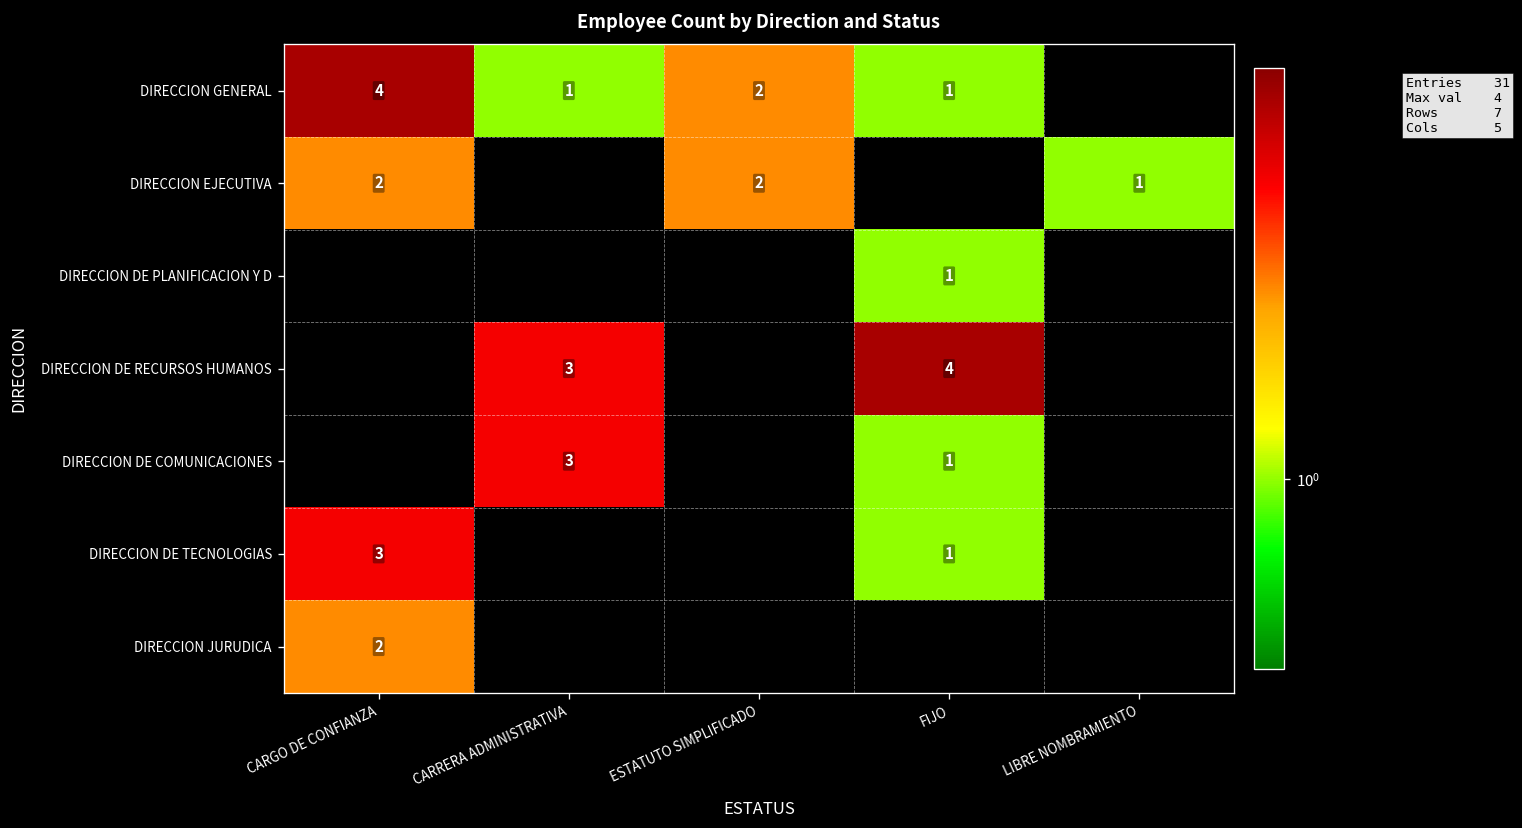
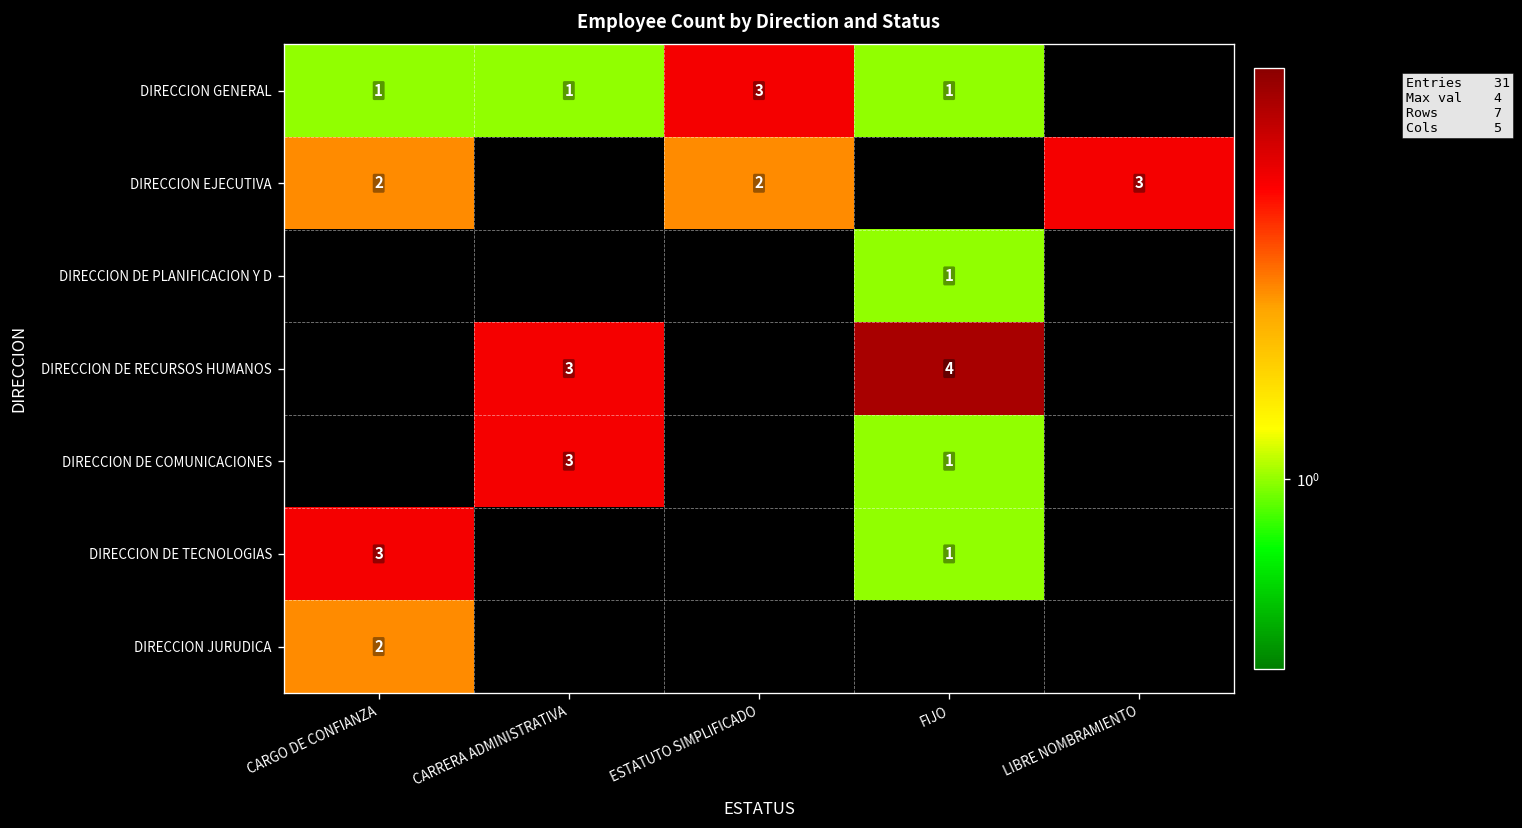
  {
    "DIRECCION GENERAL": {
-     "CARGO DE CONFIANZA": 4,
-     "ESTATUTO SIMPLIFICADO": 2
+     "CARGO DE CONFIANZA": 1,
+     "ESTATUTO SIMPLIFICADO": 3
    },
    "DIRECCION EJECUTIVA": {
-     "LIBRE NOMBRAMIENTO": 1
+     "LIBRE NOMBRAMIENTO": 3
    }
  }
